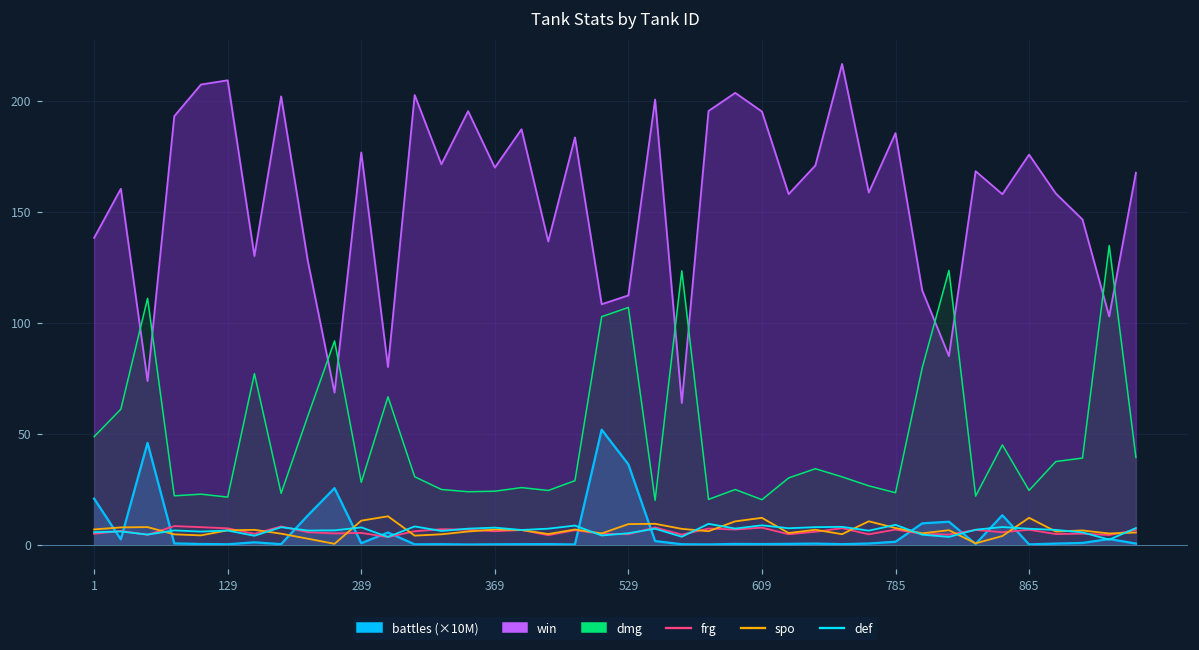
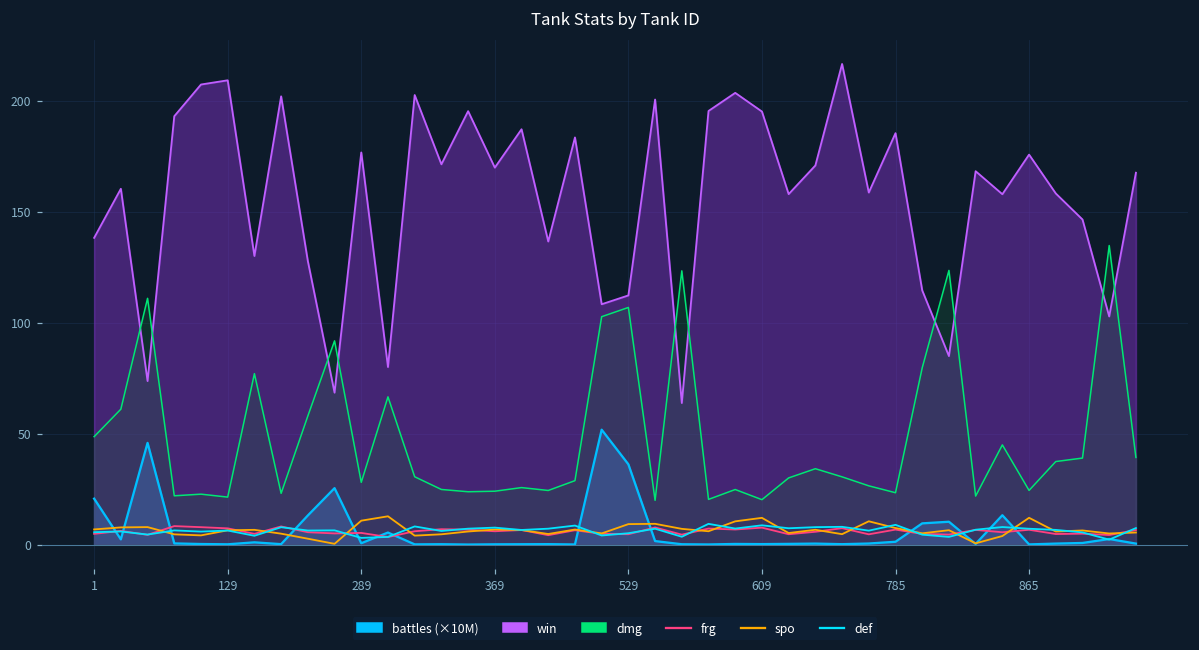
  {
    "frg": {
      "289": 5
    },
    "spo": {
      "289": 11,
      "529": 9,
      "609": 12,
      "865": 12
    },
    "def": {
-     "289": 8,
+     "289": 3,
      "785": 9
    }
  }
